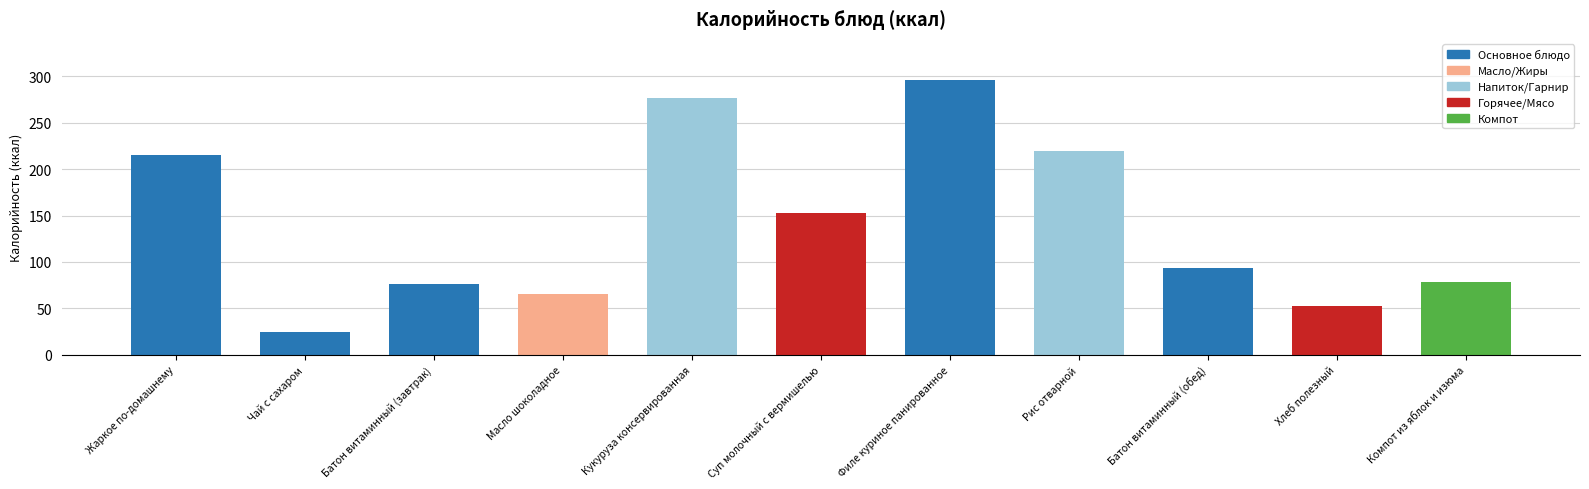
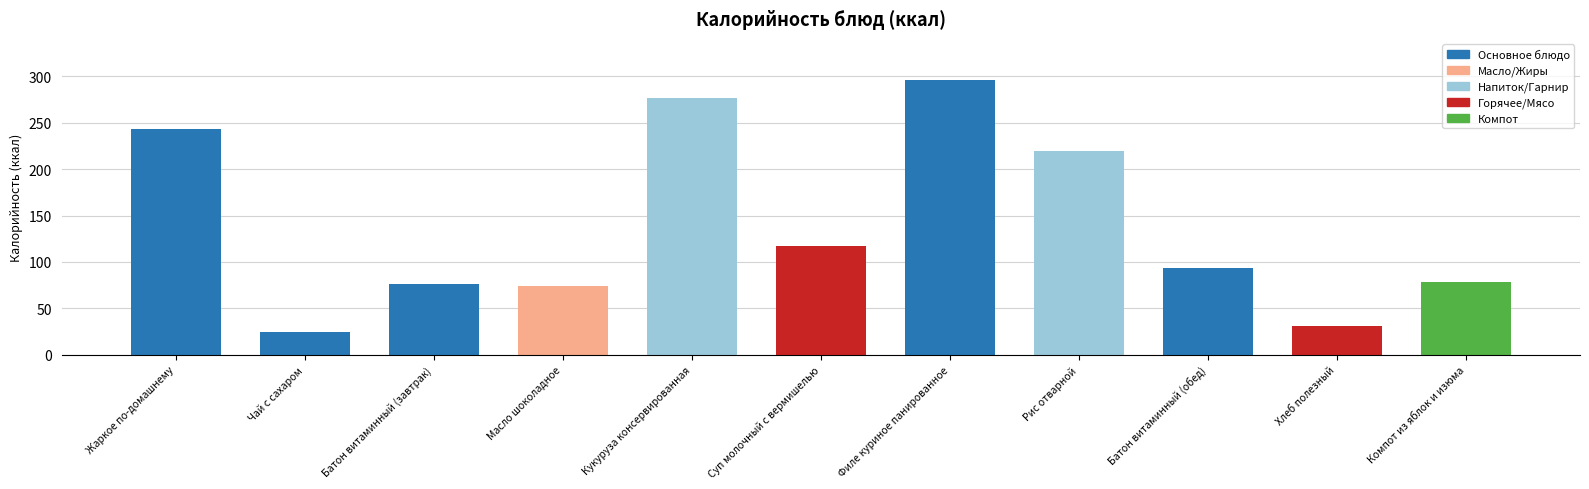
  {
-   "Жаркое по-домашнему": 220,
+   "Жаркое по-домашнему": 240,
    "Чай с сахаром": 20,
    "Батон витаминный (завтрак)": 80,
-   "Масло шоколадное": 65,
+   "Масло шоколадное": 74,
    "Кукуруза консервированная": 280,
-   "Суп молочный с вермишелью": 150,
+   "Суп молочный с вермишелью": 120,
    "Филе куриное панированное": 300,
    "Рис отварной": 220,
    "Батон витаминный (обед)": 90,
-   "Хлеб полезный": 50,
+   "Хлеб полезный": 30,
    "Компот из яблок и изюма": 80
  }
